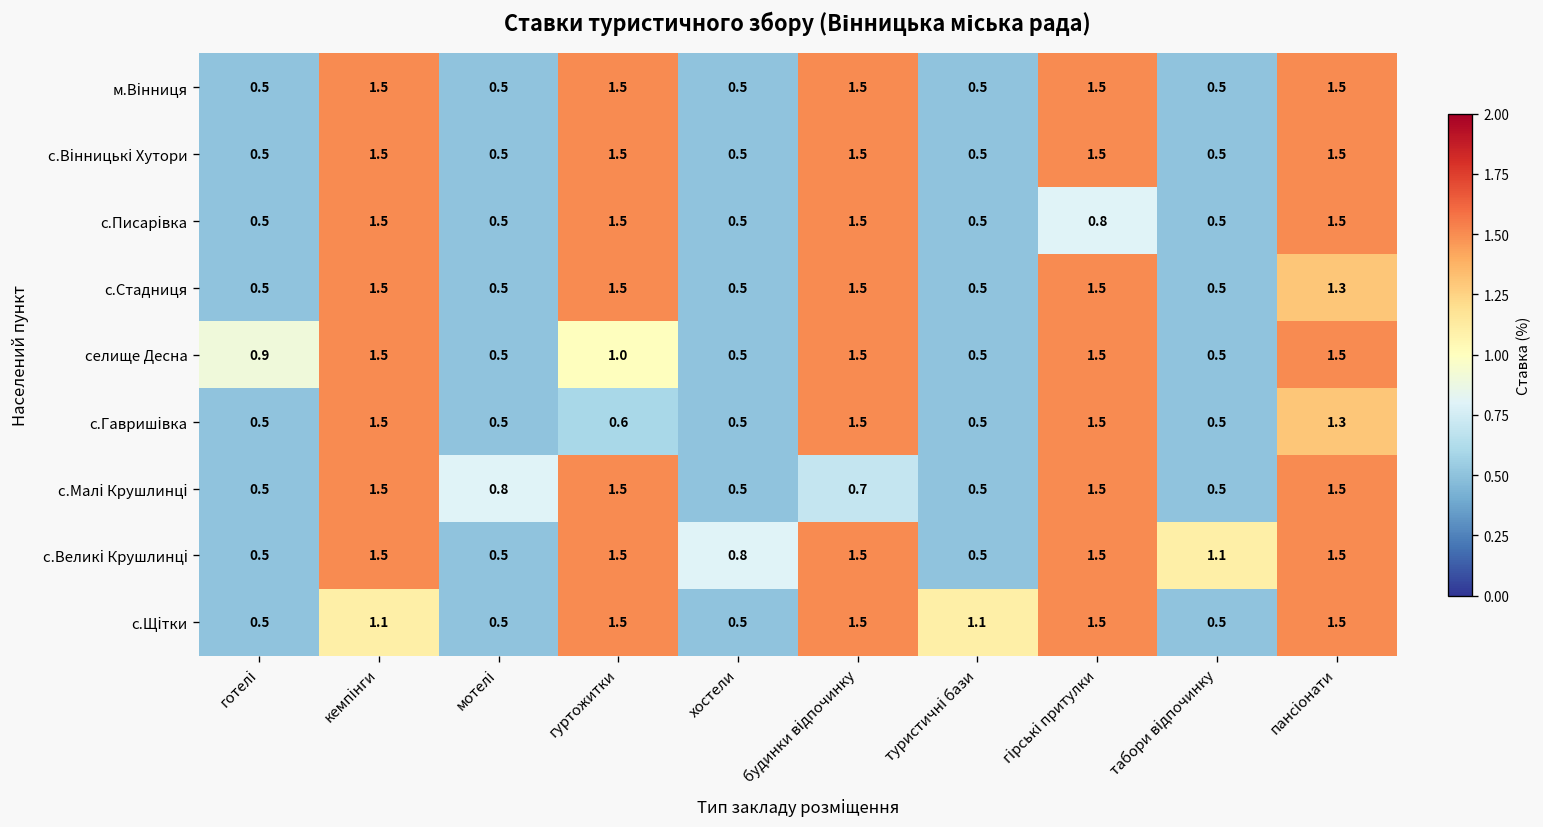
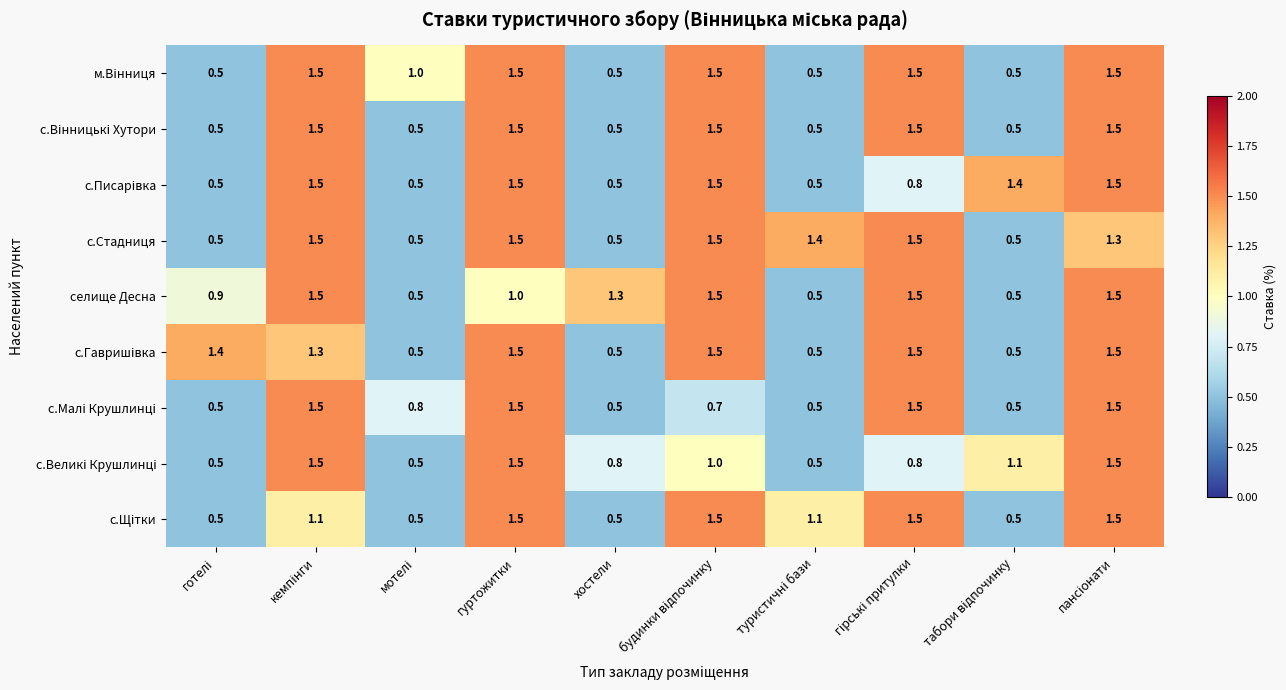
  {
    "м.Вінниця": {
      "готелі": 0.5,
      "кемпінги": 1.5,
-     "мотелі": 0.5,
+     "мотелі": 1.0,
      "гуртожитки": 1.5,
      "хостели": 0.5,
      "будинки відпочинку": 1.5,
      "туристичні бази": 0.5,
      "гірські притулки": 1.5,
      "табори відпочинку": 0.5,
      "пансіонати": 1.5
    },
    "с.Вінницькі Хутори": {
      "готелі": 0.5,
      "кемпінги": 1.5,
      "мотелі": 0.5,
      "гуртожитки": 1.5,
      "хостели": 0.5,
      "будинки відпочинку": 1.5,
      "туристичні бази": 0.5,
      "гірські притулки": 1.5,
      "табори відпочинку": 0.5,
      "пансіонати": 1.5
    },
    "с.Писарівка": {
      "готелі": 0.5,
      "кемпінги": 1.5,
      "мотелі": 0.5,
      "гуртожитки": 1.5,
      "хостели": 0.5,
      "будинки відпочинку": 1.5,
      "туристичні бази": 0.5,
      "гірські притулки": 0.8,
-     "табори відпочинку": 0.5,
+     "табори відпочинку": 1.4,
      "пансіонати": 1.5
    },
    "с.Стадниця": {
      "готелі": 0.5,
      "кемпінги": 1.5,
      "мотелі": 0.5,
      "гуртожитки": 1.5,
      "хостели": 0.5,
      "будинки відпочинку": 1.5,
-     "туристичні бази": 0.5,
+     "туристичні бази": 1.4,
      "гірські притулки": 1.5,
      "табори відпочинку": 0.5,
      "пансіонати": 1.3
    },
    "селище Десна": {
      "готелі": 0.9,
      "кемпінги": 1.5,
      "мотелі": 0.5,
      "гуртожитки": 1.0,
-     "хостели": 0.5,
+     "хостели": 1.3,
      "будинки відпочинку": 1.5,
      "туристичні бази": 0.5,
      "гірські притулки": 1.5,
      "табори відпочинку": 0.5,
      "пансіонати": 1.5
    },
    "с.Гавришівка": {
-     "готелі": 0.5,
-     "кемпінги": 1.5,
+     "готелі": 1.4,
+     "кемпінги": 1.3,
      "мотелі": 0.5,
-     "гуртожитки": 0.6,
+     "гуртожитки": 1.5,
      "хостели": 0.5,
      "будинки відпочинку": 1.5,
      "туристичні бази": 0.5,
      "гірські притулки": 1.5,
      "табори відпочинку": 0.5,
-     "пансіонати": 1.3
+     "пансіонати": 1.5
    },
    "с.Малі Крушлинці": {
      "готелі": 0.5,
      "кемпінги": 1.5,
      "мотелі": 0.8,
      "гуртожитки": 1.5,
      "хостели": 0.5,
      "будинки відпочинку": 0.7,
      "туристичні бази": 0.5,
      "гірські притулки": 1.5,
      "табори відпочинку": 0.5,
      "пансіонати": 1.5
    },
    "с.Великі Крушлинці": {
      "готелі": 0.5,
      "кемпінги": 1.5,
      "мотелі": 0.5,
      "гуртожитки": 1.5,
      "хостели": 0.8,
-     "будинки відпочинку": 1.5,
+     "будинки відпочинку": 1.0,
      "туристичні бази": 0.5,
-     "гірські притулки": 1.5,
+     "гірські притулки": 0.8,
      "табори відпочинку": 1.1,
      "пансіонати": 1.5
    },
    "с.Щітки": {
      "готелі": 0.5,
      "кемпінги": 1.1,
      "мотелі": 0.5,
      "гуртожитки": 1.5,
      "хостели": 0.5,
      "будинки відпочинку": 1.5,
      "туристичні бази": 1.1,
      "гірські притулки": 1.5,
      "табори відпочинку": 0.5,
      "пансіонати": 1.5
    }
  }
